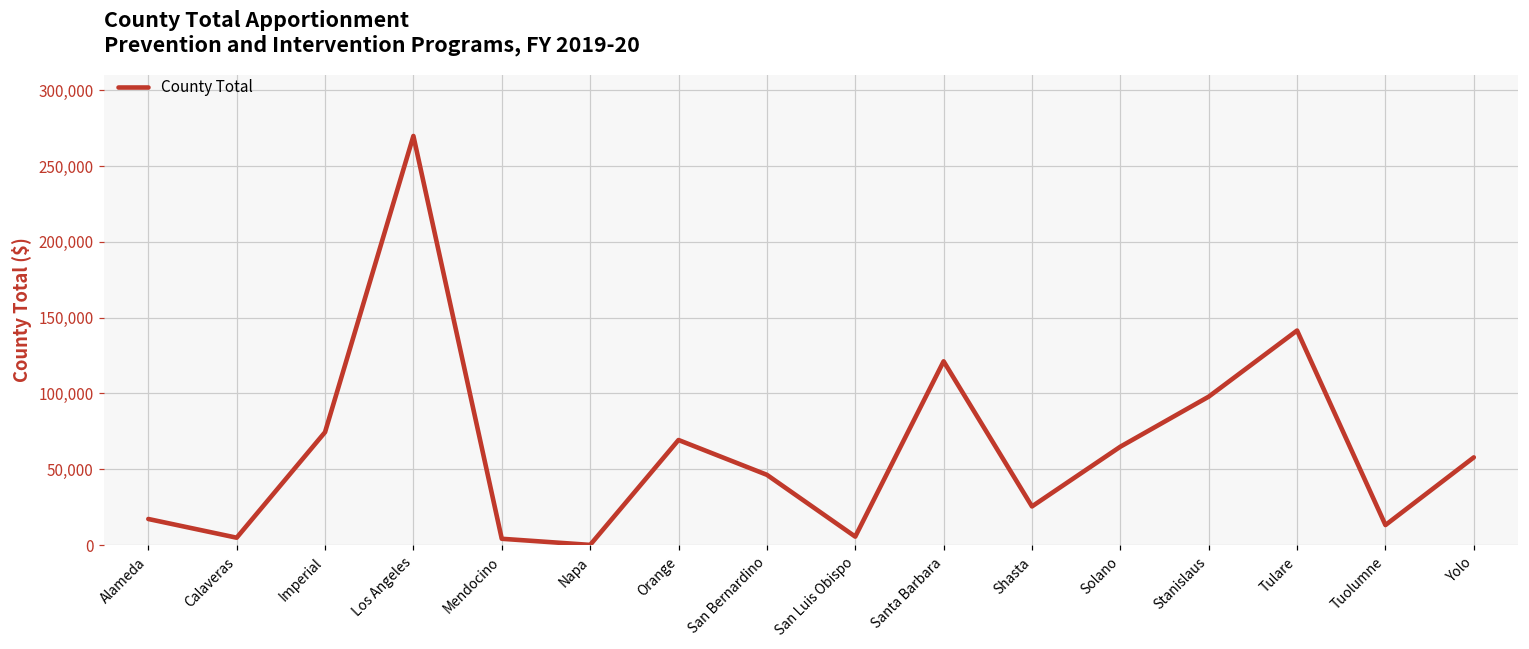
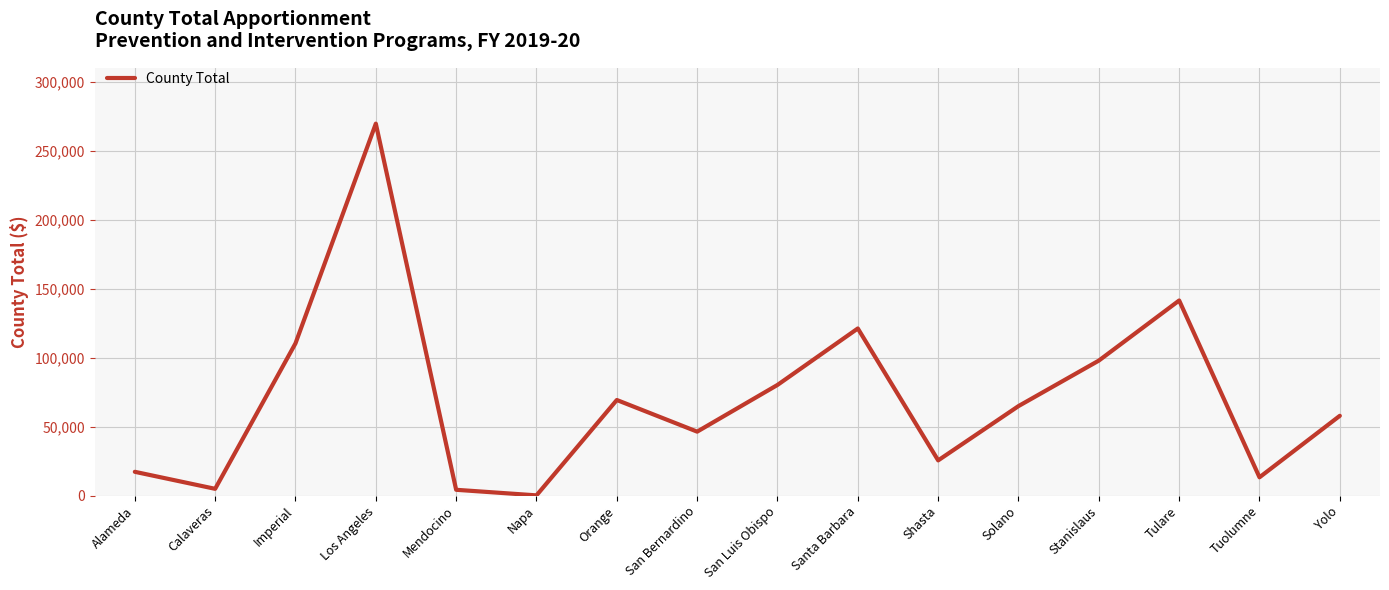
  {
    "Alameda": "17,000",
    "Calaveras": "5,000",
-   "Imperial": "74,000",
+   "Imperial": "110,000",
    "Los Angeles": "270,000",
    "Mendocino": "4,000",
    "Napa": "0",
    "Orange": "69,000",
    "San Bernardino": "46,000",
-   "San Luis Obispo": "6,000",
+   "San Luis Obispo": "80,000",
    "Santa Barbara": "121,000",
    "Shasta": "26,000",
    "Solano": "65,000",
    "Stanislaus": "98,000",
    "Tulare": "142,000",
    "Tuolumne": "13,000",
    "Yolo": "58,000"
  }
